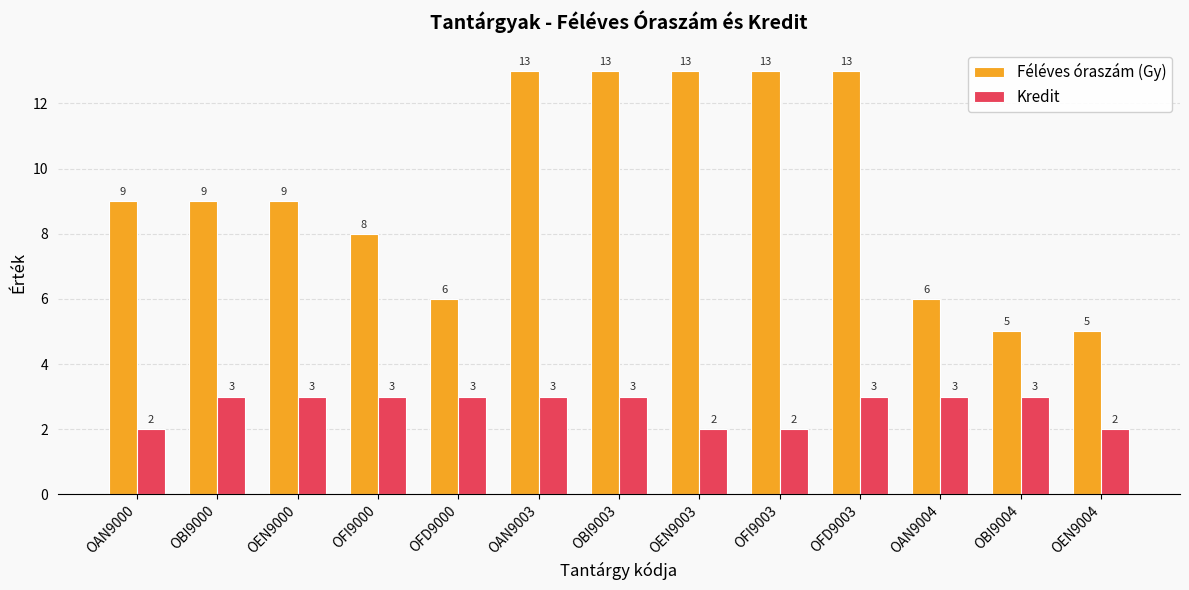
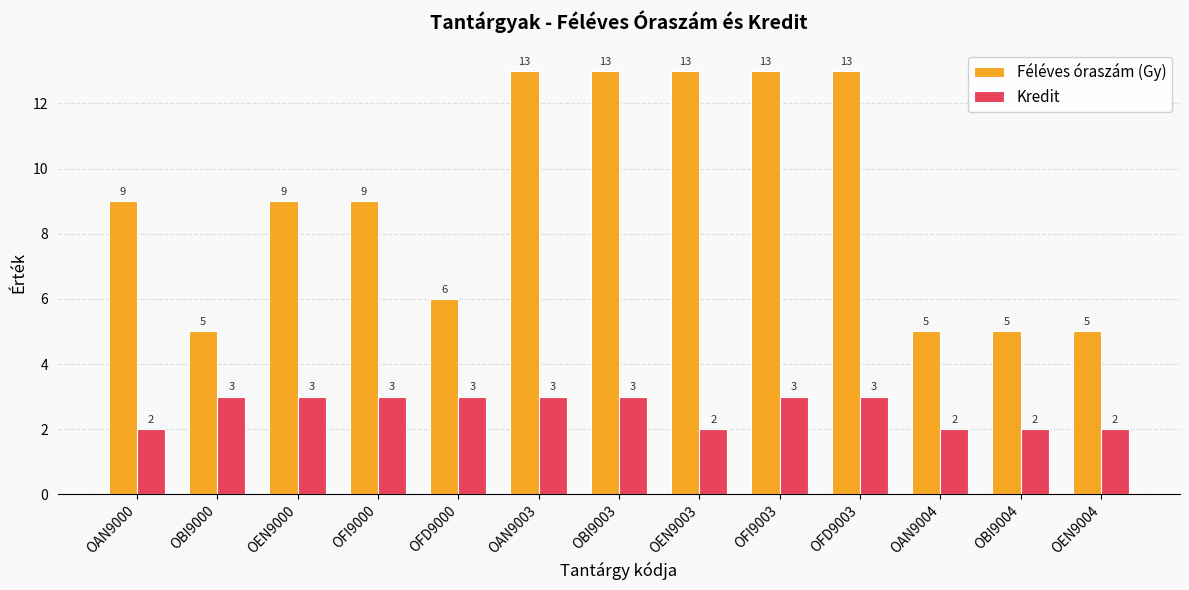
  {
    "Féléves óraszám (Gy)": {
      "OAN9000": 9,
-     "OBI9000": 9,
+     "OBI9000": 5,
      "OEN9000": 9,
-     "OFI9000": 8,
+     "OFI9000": 9,
      "OFD9000": 6,
      "OAN9003": 13,
      "OBI9003": 13,
      "OEN9003": 13,
      "OFI9003": 13,
      "OFD9003": 13,
-     "OAN9004": 6,
+     "OAN9004": 5,
      "OBI9004": 5,
      "OEN9004": 5
    },
    "Kredit": {
      "OAN9000": 2,
      "OBI9000": 3,
      "OEN9000": 3,
      "OFI9000": 3,
      "OFD9000": 3,
      "OAN9003": 3,
      "OBI9003": 3,
      "OEN9003": 2,
-     "OFI9003": 2,
+     "OFI9003": 3,
      "OFD9003": 3,
-     "OAN9004": 3,
-     "OBI9004": 3,
+     "OAN9004": 2,
+     "OBI9004": 2,
      "OEN9004": 2
    }
  }
